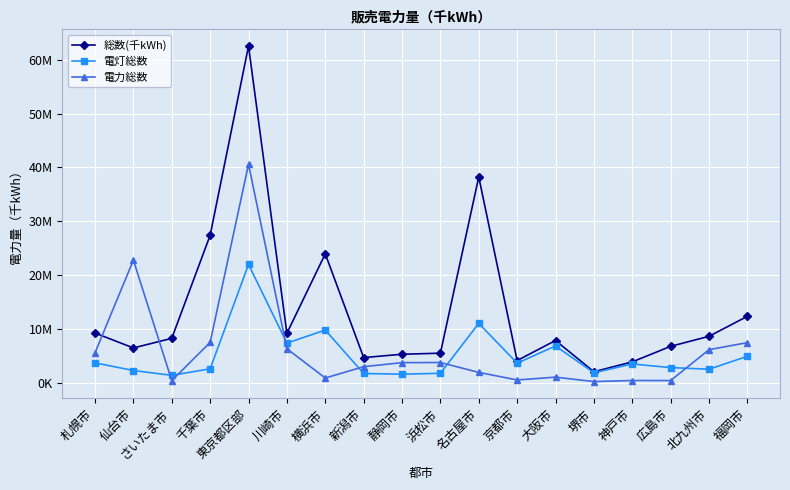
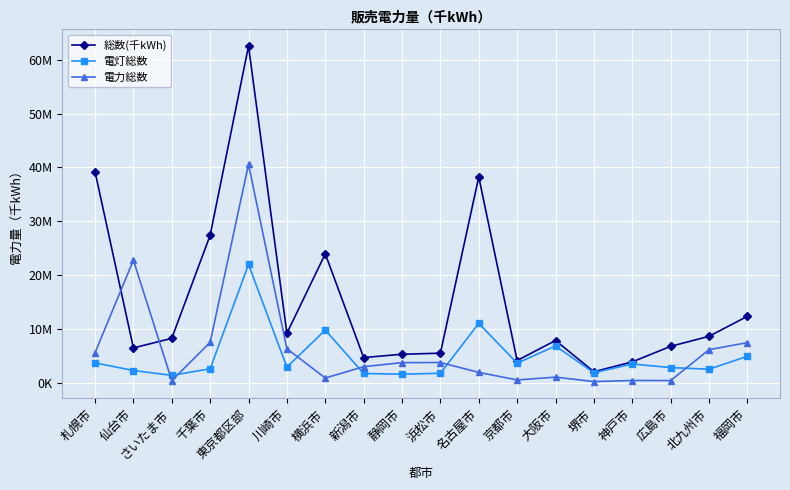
  {
    "総数(千kWh)": {
-     "札幌市": 9000000,
+     "札幌市": 39000000,
      "仙台市": 6000000,
      "さいたま市": 8000000,
      "千葉市": 27000000,
      "東京都区部": 63000000,
      "川崎市": 9000000,
      "横浜市": 24000000,
      "新潟市": 5000000,
      "静岡市": 5000000,
      "浜松市": 5000000,
      "名古屋市": 38000000,
      "京都市": 4000000,
      "大阪市": 8000000,
      "広島市": 7000000,
      "北九州市": 9000000,
      "福岡市": 12000000
    },
    "電灯総数": {
      "札幌市": 4000000,
      "仙台市": 2000000,
      "さいたま市": 1000000,
      "千葉市": 3000000,
      "東京都区部": 22000000,
-     "川崎市": 7000000,
+     "川崎市": 3000000,
      "横浜市": 10000000,
      "新潟市": 2000000,
      "静岡市": 2000000,
      "浜松市": 2000000,
      "名古屋市": 11000000,
      "京都市": 4000000,
      "大阪市": 7000000,
      "広島市": 3000000,
      "北九州市": 2000000,
      "福岡市": 5000000
    },
    "電力総数": {
      "札幌市": 6000000,
      "仙台市": 23000000,
      "さいたま市": 0,
      "千葉市": 7000000,
      "東京都区部": 41000000,
      "川崎市": 6000000,
      "横浜市": 1000000,
      "新潟市": 3000000,
      "静岡市": 4000000,
      "浜松市": 4000000,
      "名古屋市": 2000000,
      "京都市": 0,
      "大阪市": 1000000,
      "堺市": 0,
      "神戸市": 0,
      "広島市": 0,
      "北九州市": 6000000,
      "福岡市": 7000000
    }
  }
